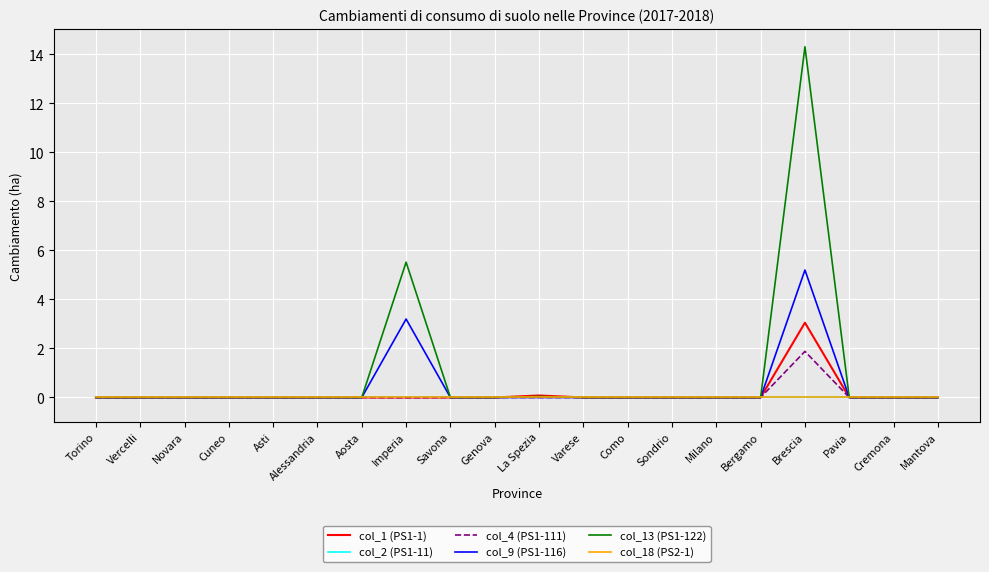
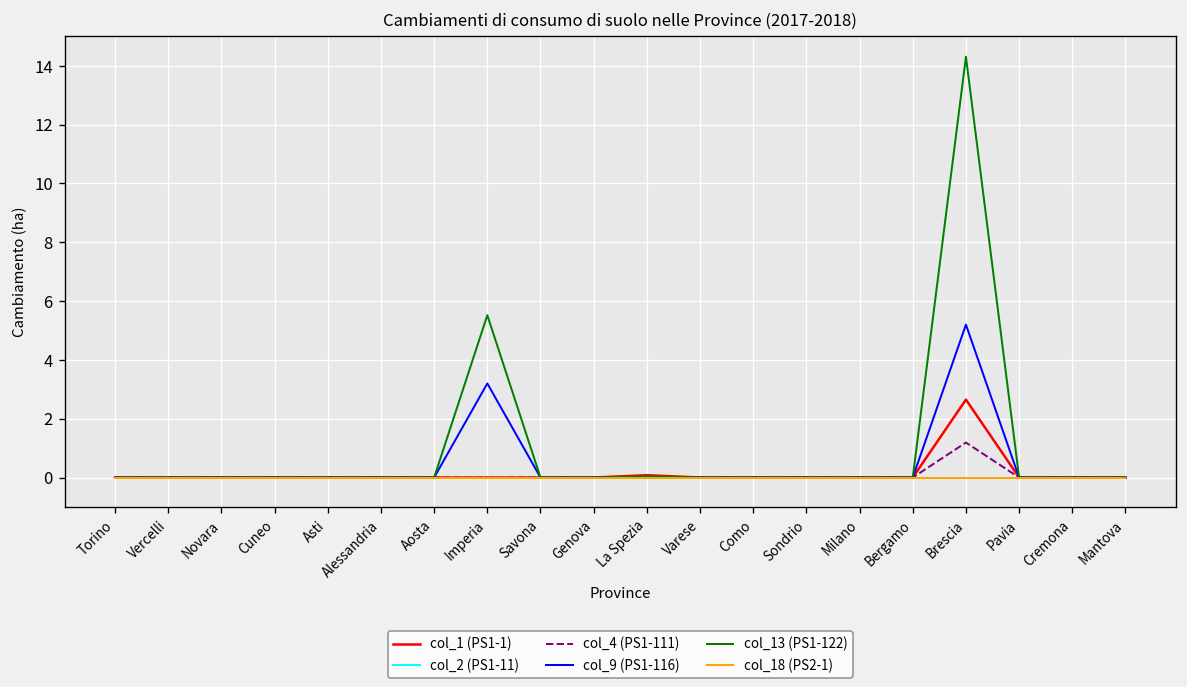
  {
    "col_1 (PS1-1)": {
-     "Brescia": 3.1
+     "Brescia": 2.7
    },
    "col_18 (PS2-1)": {
      "Brescia": 0.0
    },
    "col_4 (PS1-111)": {
-     "Brescia": 1.9
+     "Brescia": 1.2
    },
    "col_9 (PS1-116)": {
      "Imperia": 3.2,
      "Brescia": 5.2
    },
    "col_13 (PS1-122)": {
      "Imperia": 5.5,
      "Brescia": 14.3
    }
  }
